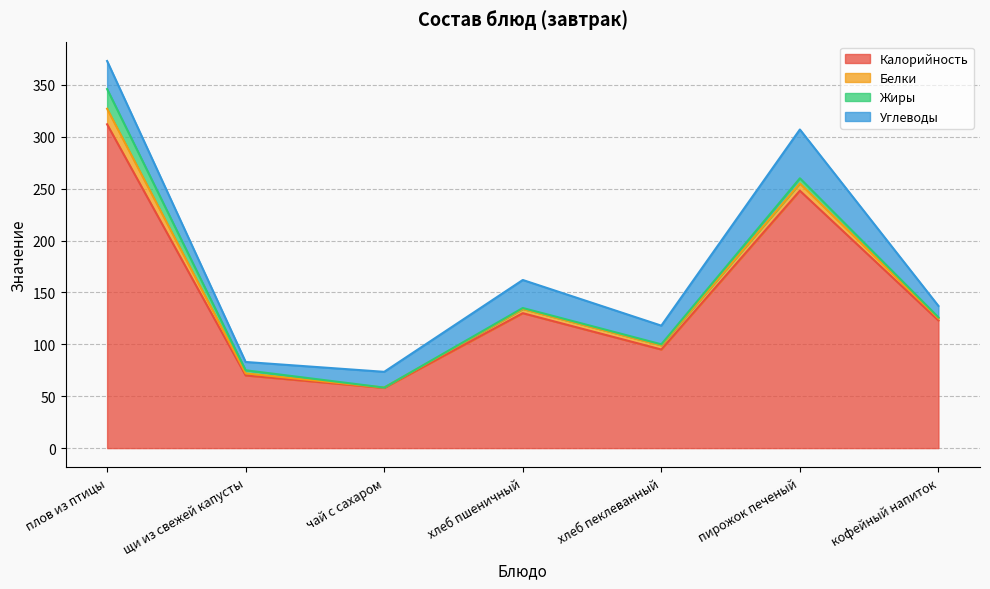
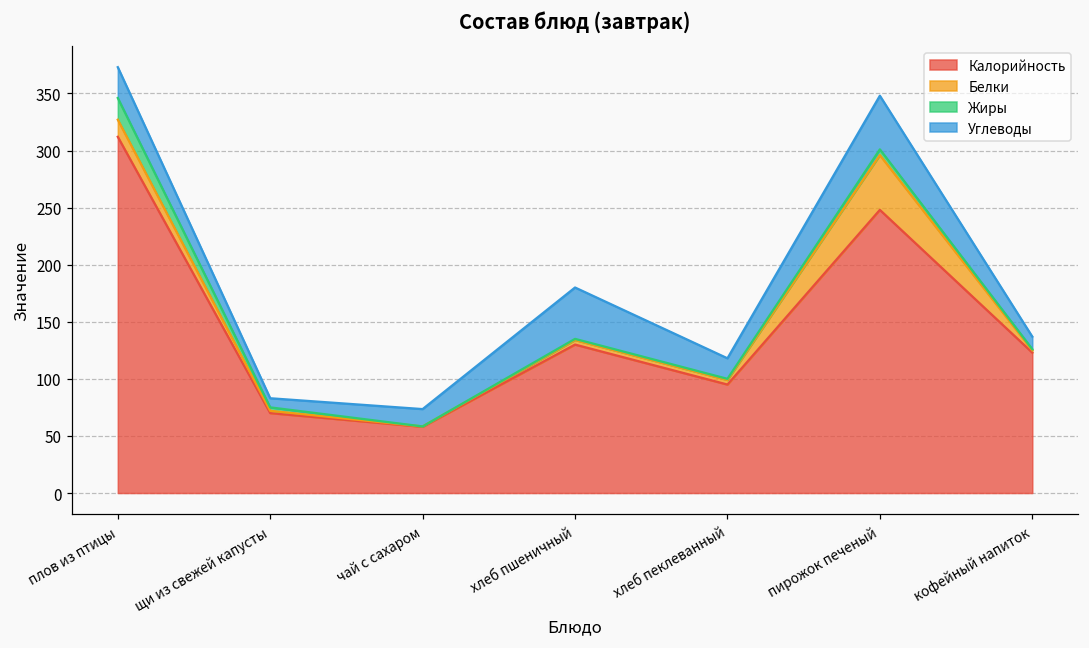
  {
    "Калорийность": {
      "плов из птицы": 312,
      "хлеб пшеничный": 130,
      "хлеб пеклеванный": 95,
      "пирожок печеный": 248
    },
    "Белки": {
      "плов из птицы": 15,
-     "пирожок печеный": 7
+     "пирожок печеный": 48
    },
    "Жиры": {
      "плов из птицы": 19,
      "щи из свежей капусты": 3,
      "пирожок печеный": 5
    },
    "Углеводы": {
      "плов из птицы": 27,
      "щи из свежей капусты": 8,
      "чай с сахаром": 15,
-     "хлеб пшеничный": 27,
+     "хлеб пшеничный": 45,
      "хлеб пеклеванный": 18,
      "пирожок печеный": 47,
      "кофейный напиток": 11
    }
  }
